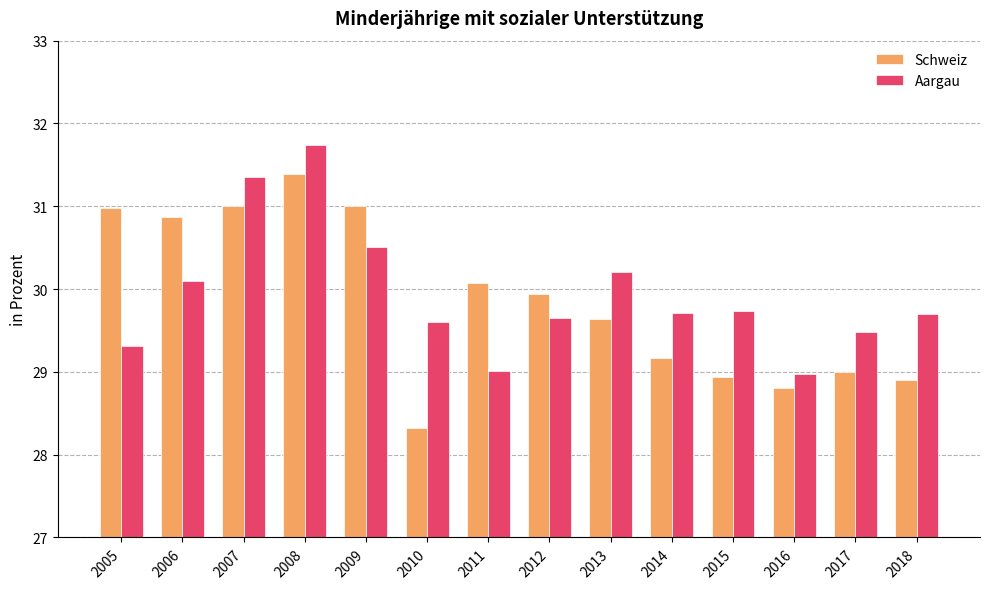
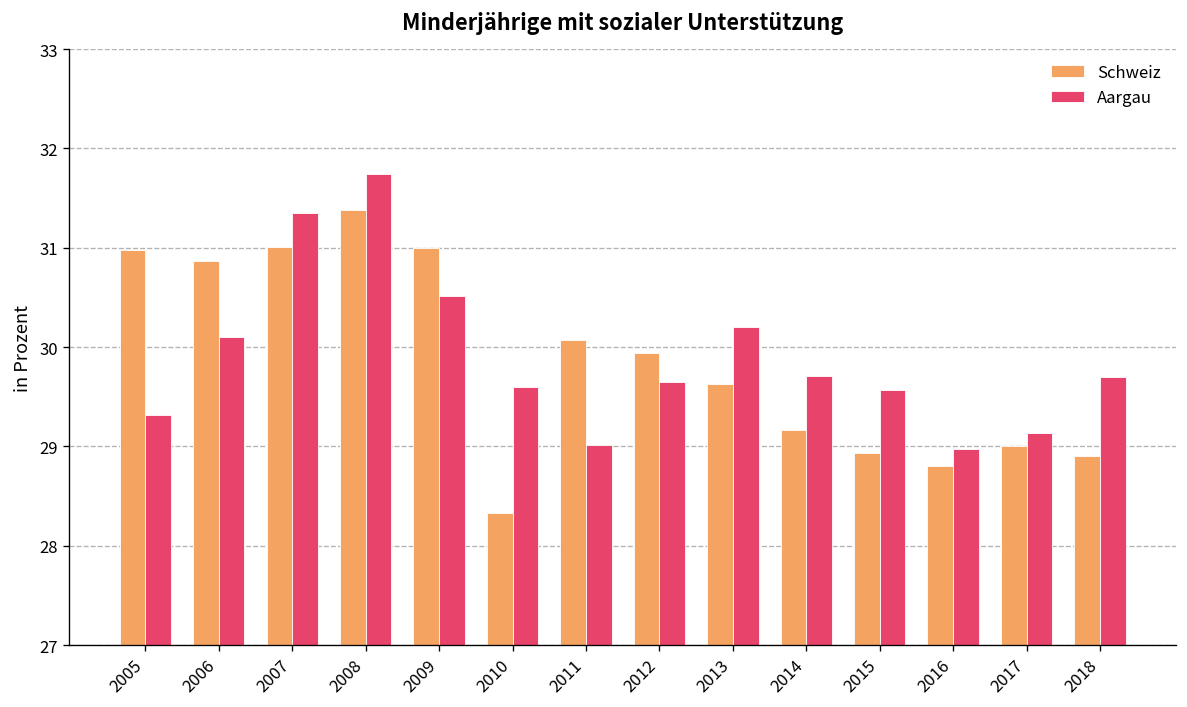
  {
    "Schweiz": {
      "2005": 31.0,
      "2006": 30.9,
      "2007": 31.0,
      "2008": 31.4,
      "2009": 31.0,
      "2010": 28.3,
      "2011": 30.1,
      "2012": 29.9,
      "2013": 29.6,
      "2014": 29.2,
      "2015": 28.9,
      "2016": 28.8,
      "2017": 29.0,
      "2018": 28.9
    },
    "Aargau": {
      "2005": 29.3,
      "2006": 30.1,
      "2007": 31.4,
      "2008": 31.7,
      "2009": 30.5,
      "2010": 29.6,
      "2011": 29.0,
      "2012": 29.6,
      "2013": 30.2,
      "2014": 29.7,
-     "2015": 29.7,
+     "2015": 29.6,
      "2016": 29.0,
-     "2017": 29.5,
+     "2017": 29.1,
      "2018": 29.7
    }
  }
